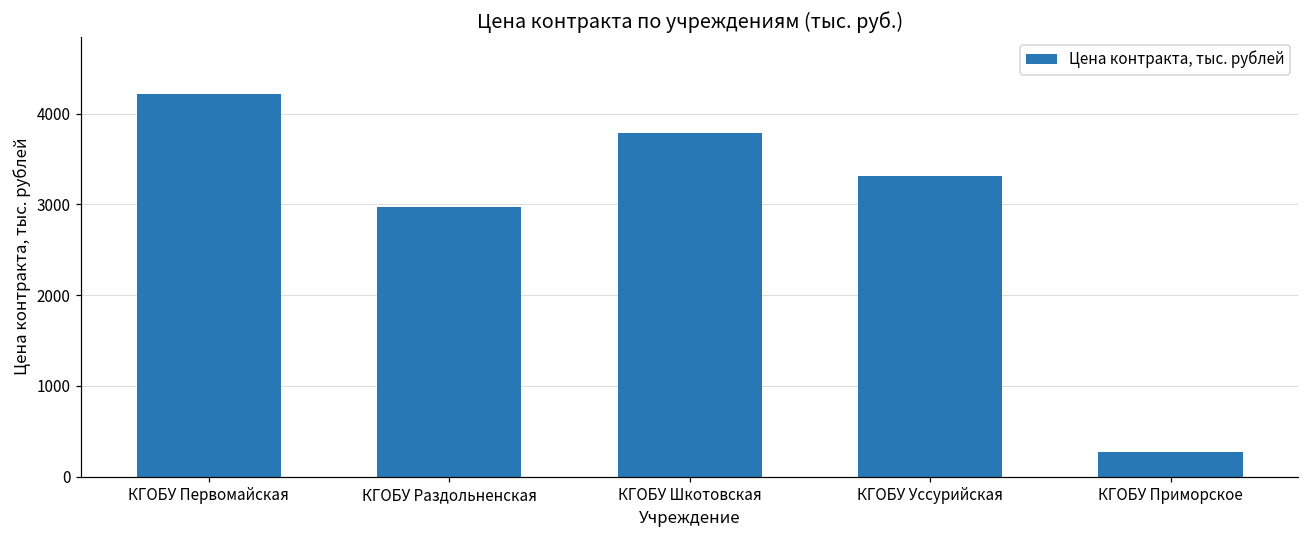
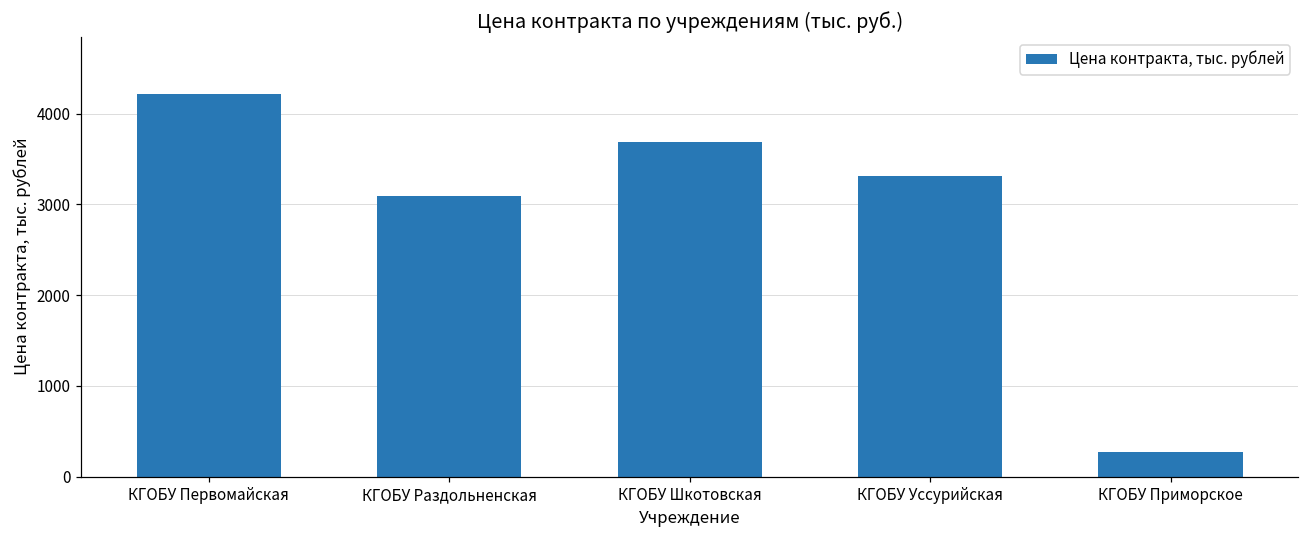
  {
    "КГОБУ Первомайская": 4200,
-   "КГОБУ Раздольненская": 3000,
-   "КГОБУ Шкотовская": 3800,
+   "КГОБУ Раздольненская": 3100,
+   "КГОБУ Шкотовская": 3700,
    "КГОБУ Уссурийская": 3300,
    "КГОБУ Приморское": 300
  }
